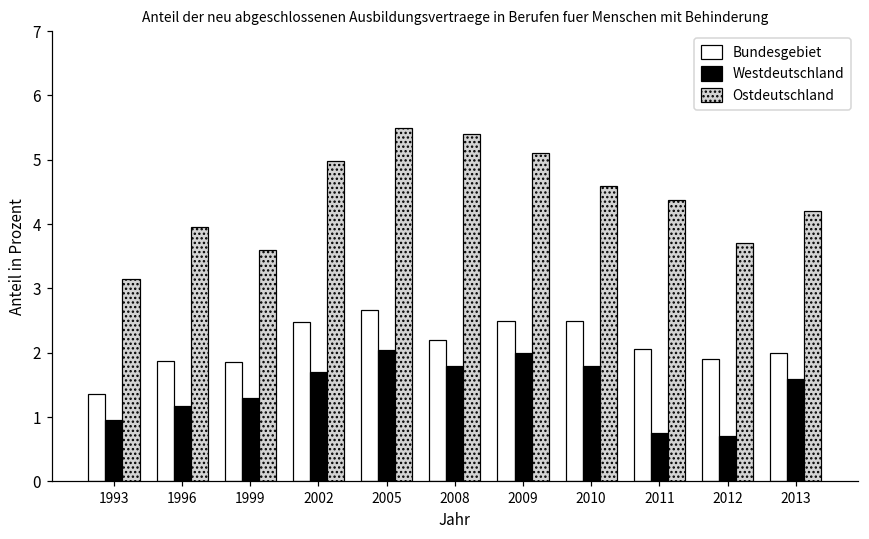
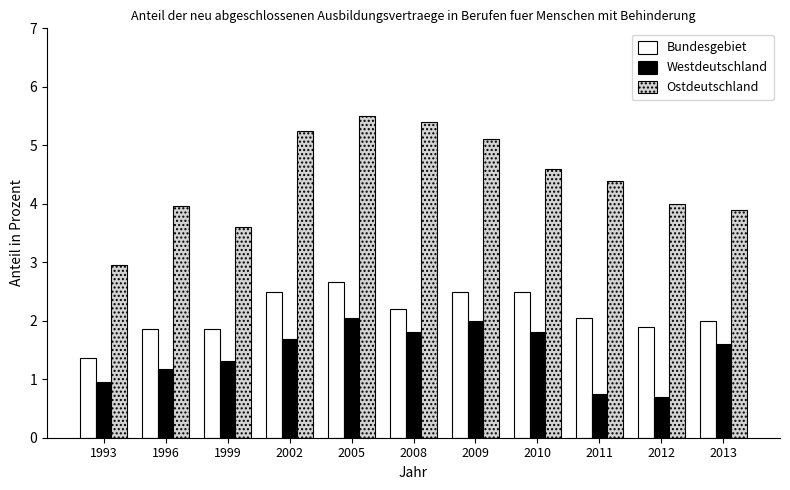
  {
    "Bundesgebiet": {
      "1993": 1.4,
      "1996": 1.9,
      "1999": 1.9,
      "2002": 2.5,
      "2005": 2.7,
      "2008": 2.2,
      "2009": 2.5,
      "2010": 2.5,
      "2011": 2.1,
      "2012": 1.9,
      "2013": 2.0
    },
    "Westdeutschland": {
      "1993": 1.0,
      "1996": 1.2,
      "1999": 1.3,
      "2002": 1.7,
      "2005": 2.0,
      "2008": 1.8,
      "2009": 2.0,
      "2010": 1.8,
      "2011": 0.7,
      "2012": 0.7,
      "2013": 1.6
    },
    "Ostdeutschland": {
-     "1993": 3.2,
+     "1993": 3.0,
      "1996": 4.0,
      "1999": 3.6,
-     "2002": 5.0,
+     "2002": 5.3,
      "2005": 5.5,
      "2008": 5.4,
      "2009": 5.1,
      "2010": 4.6,
      "2011": 4.4,
-     "2012": 3.7,
-     "2013": 4.2
+     "2012": 4.0,
+     "2013": 3.9
    }
  }
